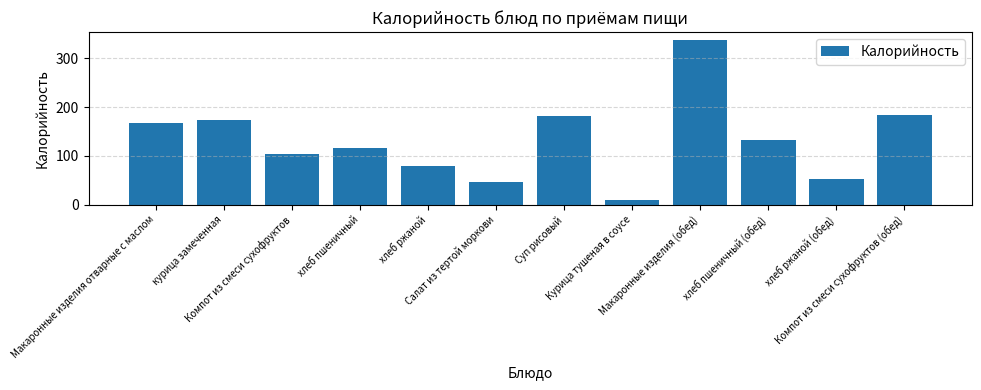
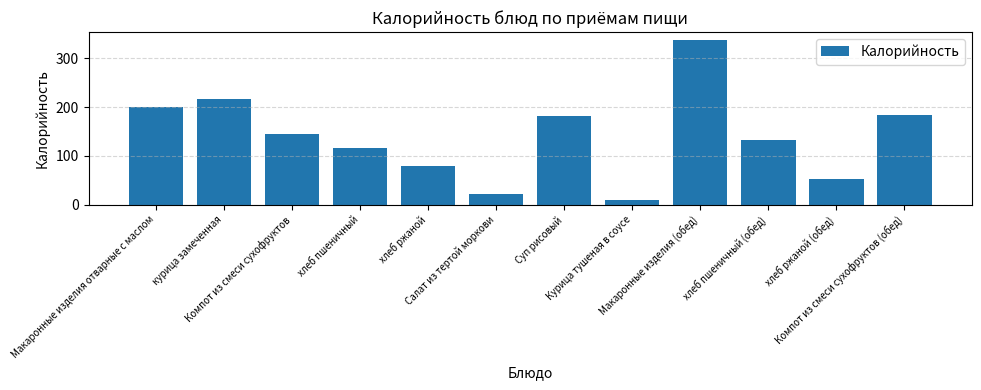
  {
-   "Макаронные изделия отварные с маслом": 170,
-   "курица замеченная": 170,
-   "Компот из смеси сухофруктов": 100,
+   "Макаронные изделия отварные с маслом": 200,
+   "курица замеченная": 220,
+   "Компот из смеси сухофруктов": 150,
    "хлеб пшеничный": 120,
    "хлеб ржаной": 80,
-   "Салат из тертой моркови": 50,
+   "Салат из тертой моркови": 20,
    "Суп рисовый": 180,
    "Курица тушеная в соусе": 10,
    "Макаронные изделия (обед)": 340,
    "хлеб пшеничный (обед)": 130,
    "хлеб ржаной (обед)": 50,
    "Компот из смеси сухофруктов (обед)": 180
  }
